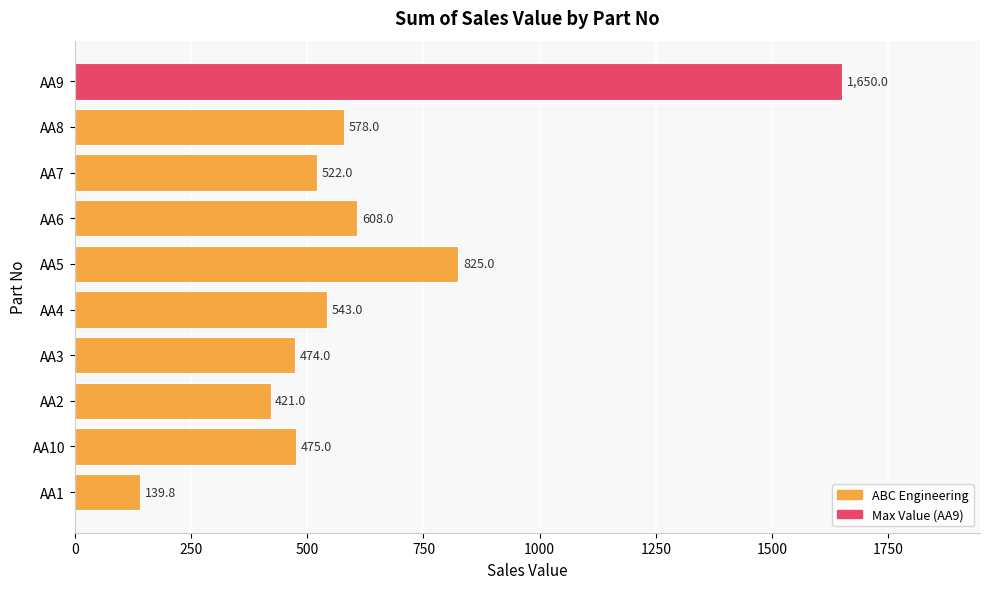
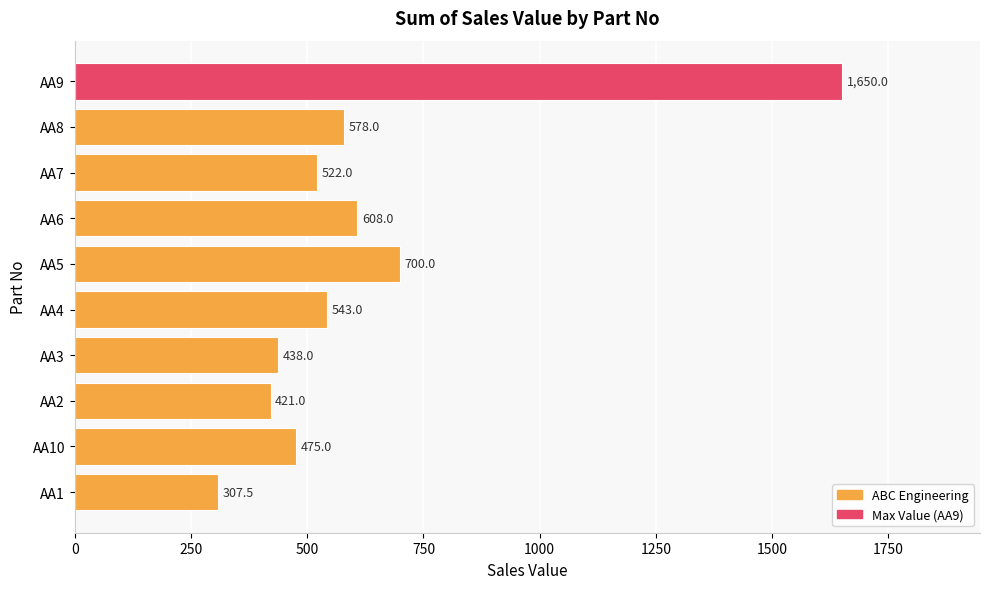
  {
    "AA9": "1,650.0",
    "AA8": "578.0",
    "AA7": "522.0",
    "AA6": "608.0",
-   "AA5": "825.0",
+   "AA5": "700.0",
    "AA4": "543.0",
-   "AA3": "474.0",
+   "AA3": "438.0",
    "AA2": "421.0",
    "AA10": "475.0",
-   "AA1": "139.8"
+   "AA1": "307.5"
  }
